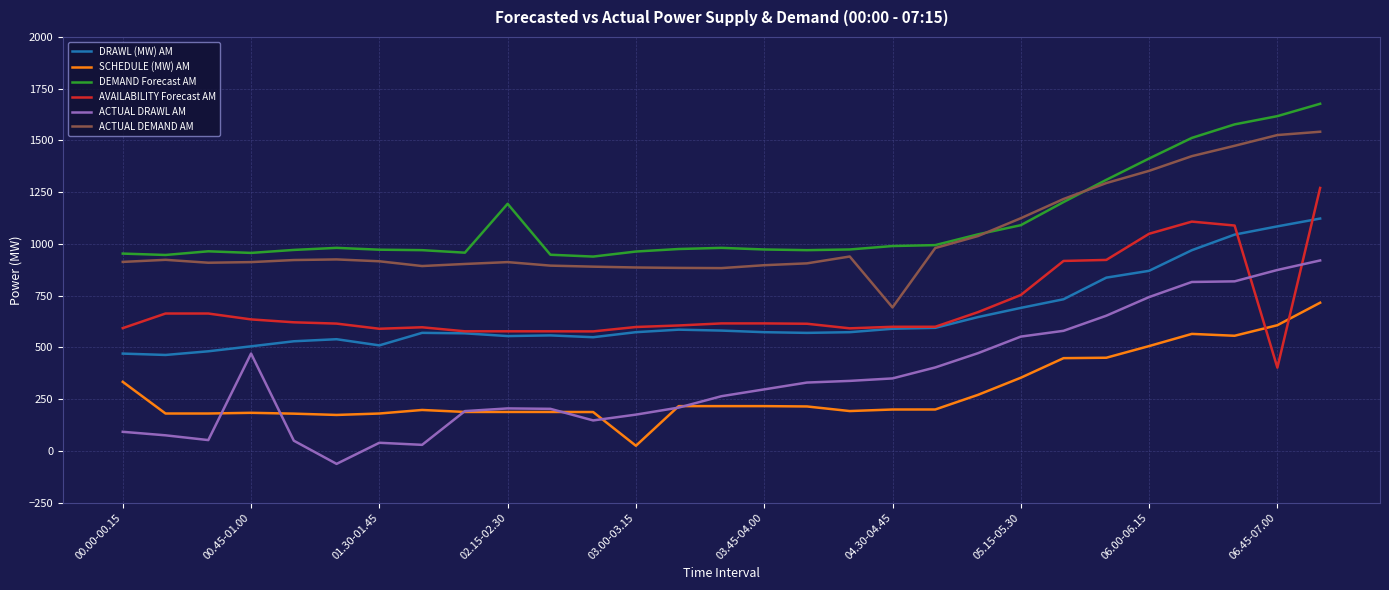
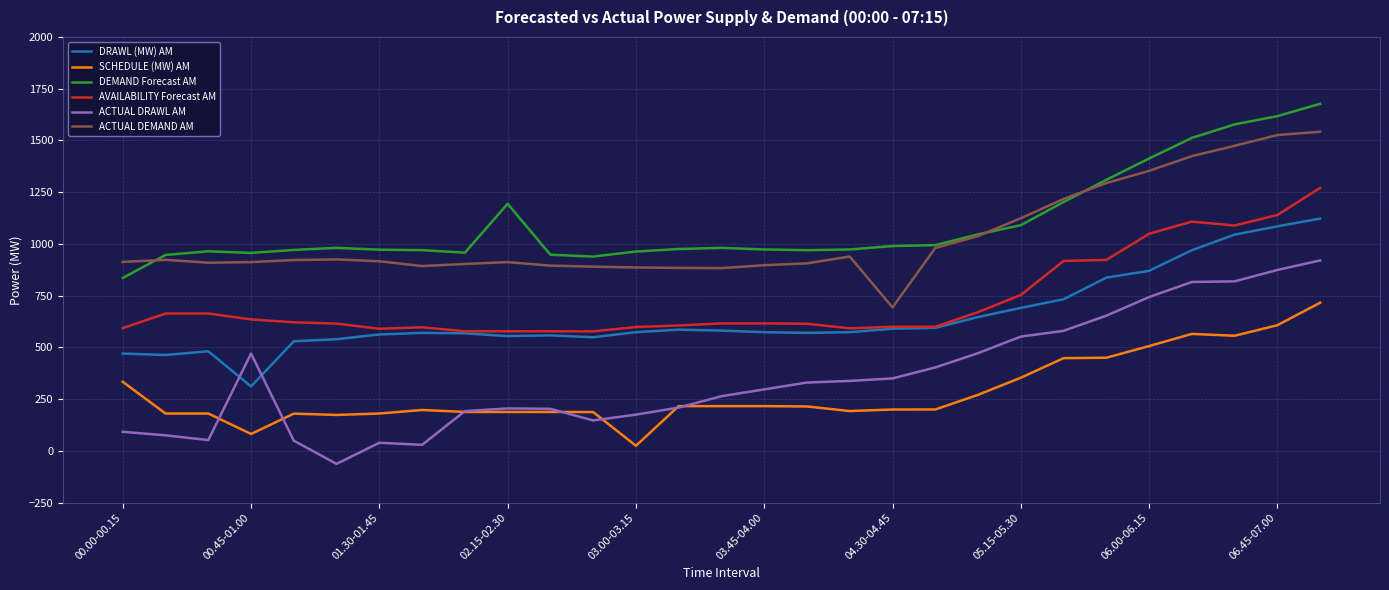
  {
    "DRAWL (MW) AM": {
      "00.00-00.15": 470,
-     "00.45-01.00": 510,
-     "01.30-01.45": 510,
+     "00.45-01.00": 310,
+     "01.30-01.45": 560,
      "02.15-02.30": 550,
      "03.00-03.15": 570,
      "03.45-04.00": 570,
      "05.15-05.30": 690,
      "06.00-06.15": 870,
      "06.45-07.00": 1080
    },
    "SCHEDULE (MW) AM": {
      "00.00-00.15": 330,
-     "00.45-01.00": 180,
+     "00.45-01.00": 80,
      "01.30-01.45": 180,
      "02.15-02.30": 190,
      "03.00-03.15": 20,
      "03.45-04.00": 220,
      "04.30-04.45": 200,
      "05.15-05.30": 350,
      "06.00-06.15": 510,
      "06.45-07.00": 610
    },
    "DEMAND Forecast AM": {
-     "00.00-00.15": 950,
+     "00.00-00.15": 840,
      "00.45-01.00": 960,
      "01.30-01.45": 970,
      "02.15-02.30": 1190,
      "03.00-03.15": 960,
      "03.45-04.00": 970,
      "04.30-04.45": 990,
      "05.15-05.30": 1090,
      "06.00-06.15": 1410,
      "06.45-07.00": 1620
    },
    "AVAILABILITY Forecast AM": {
      "00.00-00.15": 590,
      "00.45-01.00": 640,
      "01.30-01.45": 590,
      "02.15-02.30": 580,
      "03.00-03.15": 600,
      "03.45-04.00": 620,
      "05.15-05.30": 750,
      "06.00-06.15": 1050,
-     "06.45-07.00": 400
+     "06.45-07.00": 1140
    },
    "ACTUAL DRAWL AM": {
      "00.00-00.15": 90,
      "00.45-01.00": 470,
      "01.30-01.45": 40,
      "02.15-02.30": 210,
      "03.00-03.15": 180,
      "03.45-04.00": 300,
      "04.30-04.45": 350,
      "05.15-05.30": 550,
      "06.00-06.15": 740,
      "06.45-07.00": 870
    },
    "ACTUAL DEMAND AM": {
      "00.00-00.15": 910,
      "00.45-01.00": 910,
      "01.30-01.45": 920,
      "02.15-02.30": 910,
      "03.00-03.15": 890,
      "03.45-04.00": 900,
      "04.30-04.45": 690,
      "05.15-05.30": 1120,
      "06.00-06.15": 1350,
      "06.45-07.00": 1530
    }
  }
